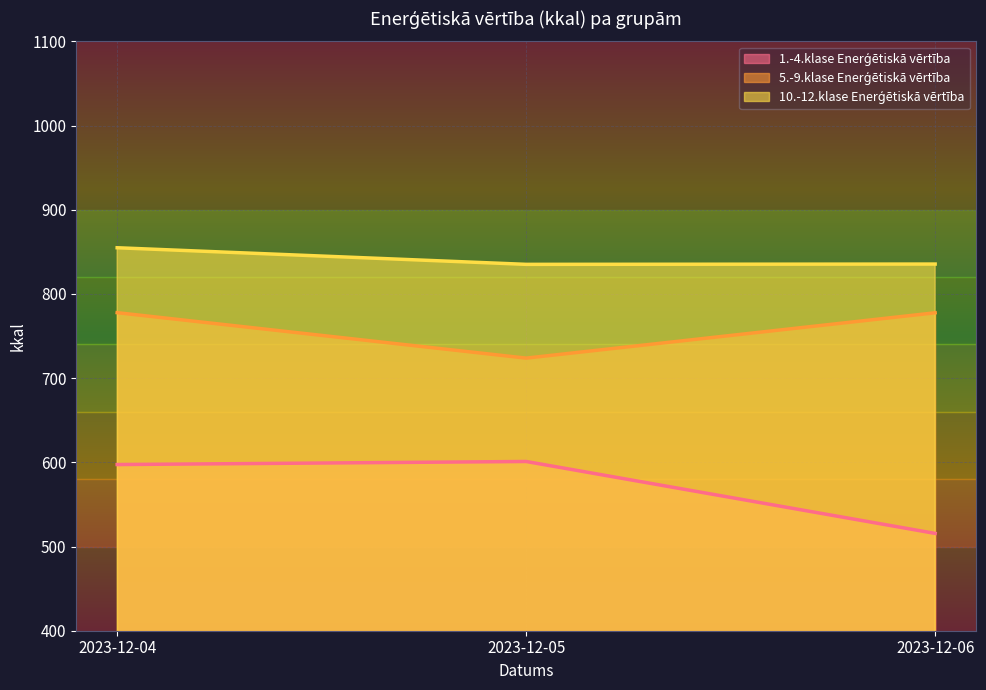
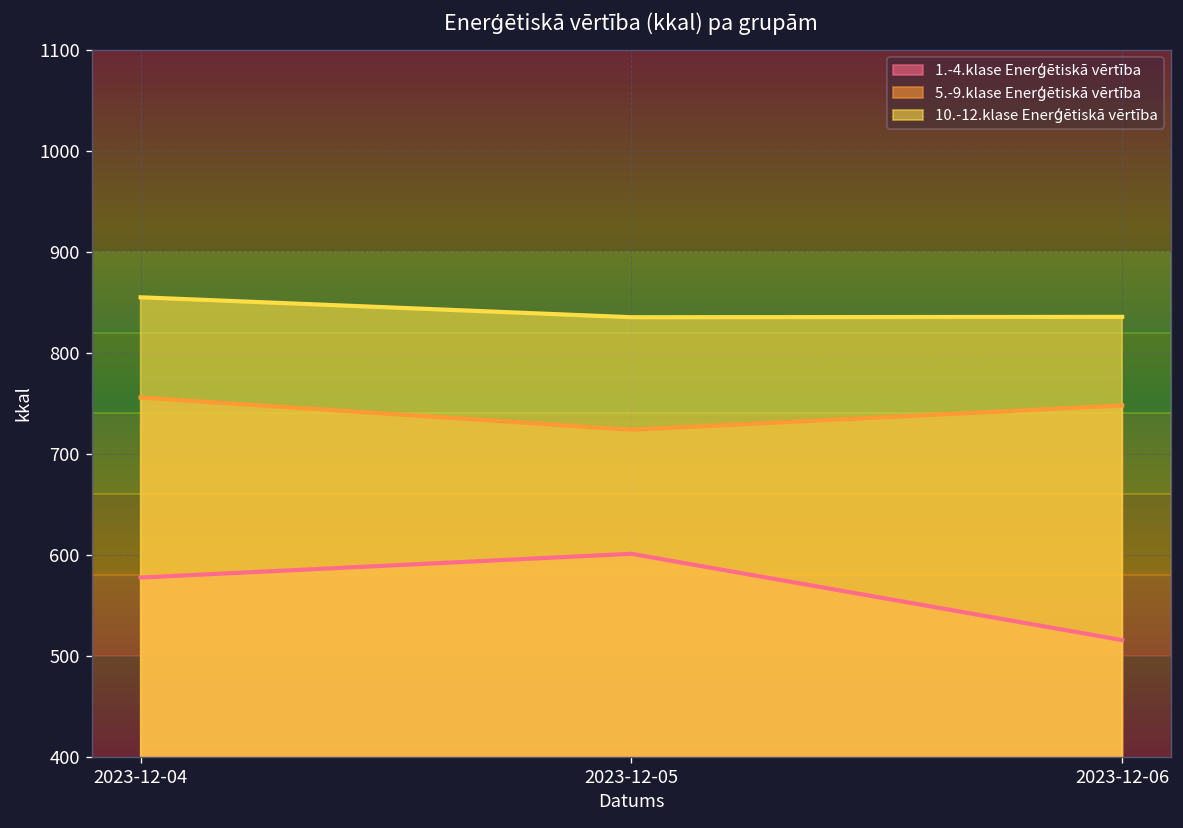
  {
    "1.-4.klase Enerģētiskā vērtība": {
-     "2023-12-04": 600,
+     "2023-12-04": 580,
      "2023-12-05": 600,
      "2023-12-06": 520
    },
    "5.-9.klase Enerģētiskā vērtība": {
-     "2023-12-04": 780,
+     "2023-12-04": 760,
      "2023-12-05": 720,
-     "2023-12-06": 780
+     "2023-12-06": 750
    },
    "10.-12.klase Enerģētiskā vērtība": {
      "2023-12-04": 850,
      "2023-12-05": 840,
      "2023-12-06": 840
    }
  }
